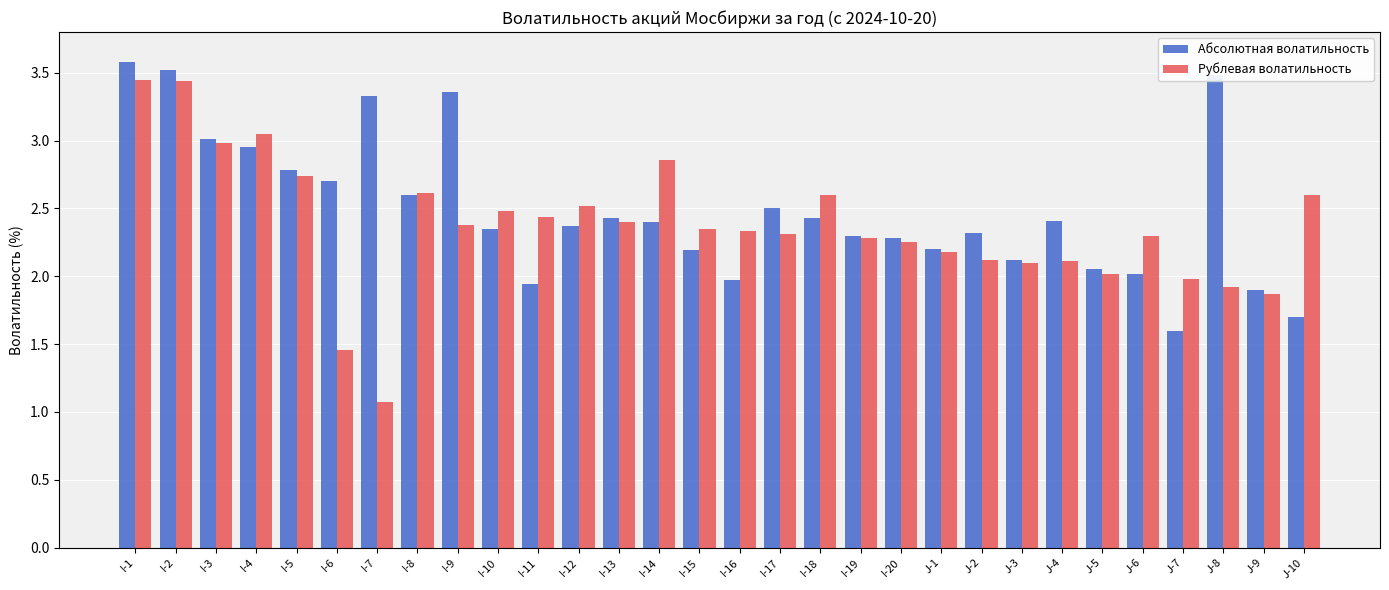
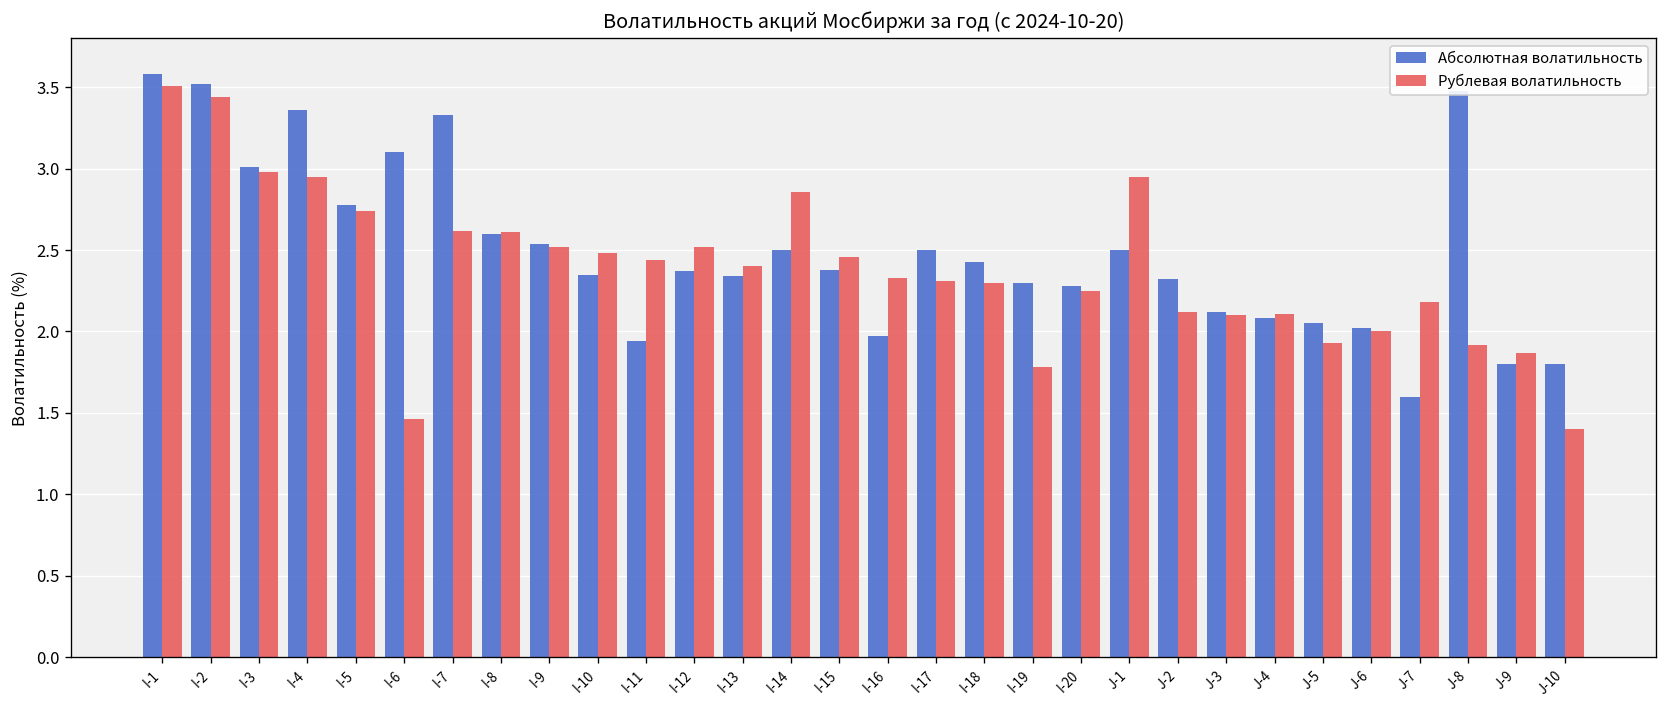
  {
    "Абсолютная волатильность": {
      "I-1": 3.58,
      "I-2": 3.52,
      "I-3": 3.01,
-     "I-4": 2.95,
+     "I-4": 3.36,
      "I-5": 2.78,
-     "I-6": 2.7,
+     "I-6": 3.1,
      "I-7": 3.33,
      "I-8": 2.60,
-     "I-9": 3.36,
+     "I-9": 2.54,
      "I-10": 2.35,
      "I-11": 1.94,
      "I-12": 2.37,
-     "I-13": 2.43,
-     "I-14": 2.4,
-     "I-15": 2.19,
+     "I-13": 2.34,
+     "I-14": 2.5,
+     "I-15": 2.38,
      "I-16": 1.97,
      "I-17": 2.50,
      "I-18": 2.43,
      "I-19": 2.30,
      "I-20": 2.28,
-     "J-1": 2.2,
+     "J-1": 2.5,
      "J-2": 2.32,
      "J-3": 2.12,
-     "J-4": 2.41,
+     "J-4": 2.08,
      "J-5": 2.05,
      "J-6": 2.02,
      "J-7": 1.60,
-     "J-9": 1.9,
-     "J-10": 1.7
+     "J-9": 1.8,
+     "J-10": 1.8
    },
    "Рублевая волатильность": {
-     "I-1": 3.45,
+     "I-1": 3.51,
      "I-2": 3.44,
      "I-3": 2.98,
-     "I-4": 3.05,
+     "I-4": 2.95,
      "I-5": 2.74,
      "I-6": 1.46,
-     "I-7": 1.07,
+     "I-7": 2.62,
      "I-8": 2.61,
-     "I-9": 2.38,
+     "I-9": 2.52,
      "I-10": 2.48,
      "I-11": 2.44,
      "I-12": 2.52,
      "I-13": 2.40,
      "I-14": 2.86,
-     "I-15": 2.35,
+     "I-15": 2.46,
      "I-16": 2.33,
      "I-17": 2.31,
-     "I-18": 2.6,
-     "I-19": 2.28,
+     "I-18": 2.3,
+     "I-19": 1.78,
      "I-20": 2.25,
-     "J-1": 2.18,
+     "J-1": 2.95,
      "J-2": 2.12,
      "J-3": 2.10,
      "J-4": 2.11,
-     "J-5": 2.02,
-     "J-6": 2.3,
-     "J-7": 1.98,
+     "J-5": 1.93,
+     "J-6": 2.0,
+     "J-7": 2.18,
      "J-8": 1.92,
      "J-9": 1.87,
-     "J-10": 2.6
+     "J-10": 1.4
    }
  }
